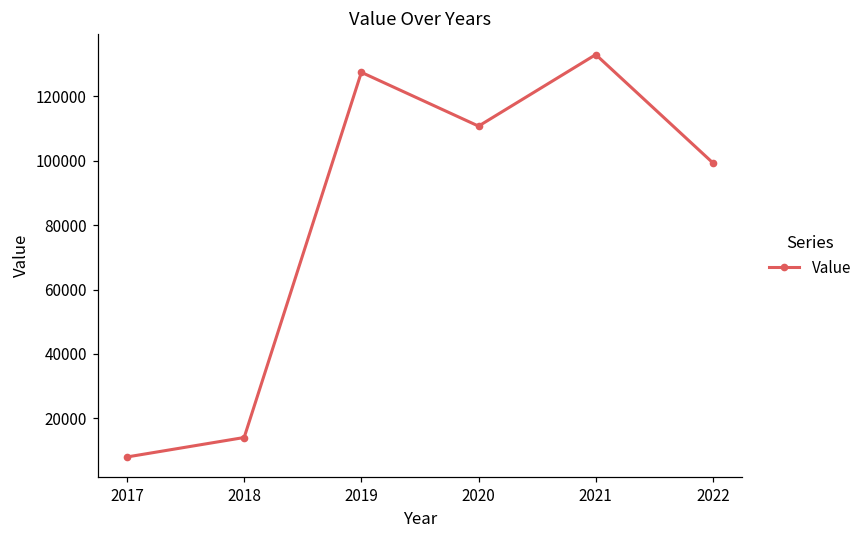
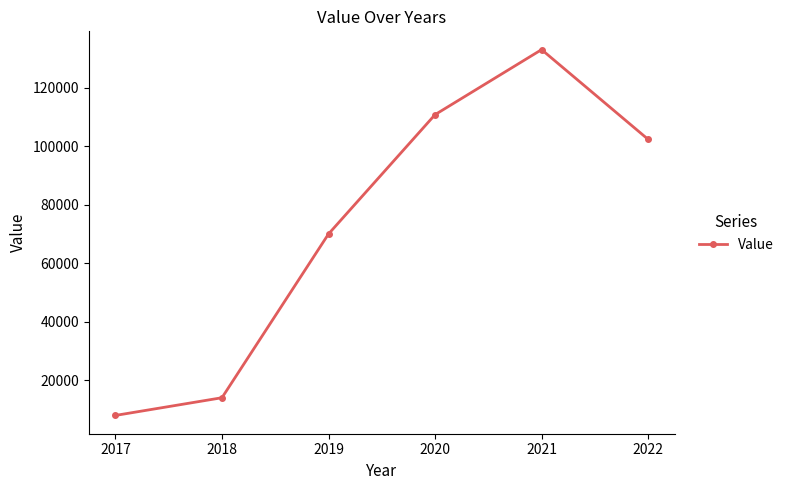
  {
    "2017": 8000,
    "2018": 14000,
-   "2019": 127000,
+   "2019": 70000,
    "2020": 111000,
    "2021": 133000,
-   "2022": 99000
+   "2022": 102000
  }
